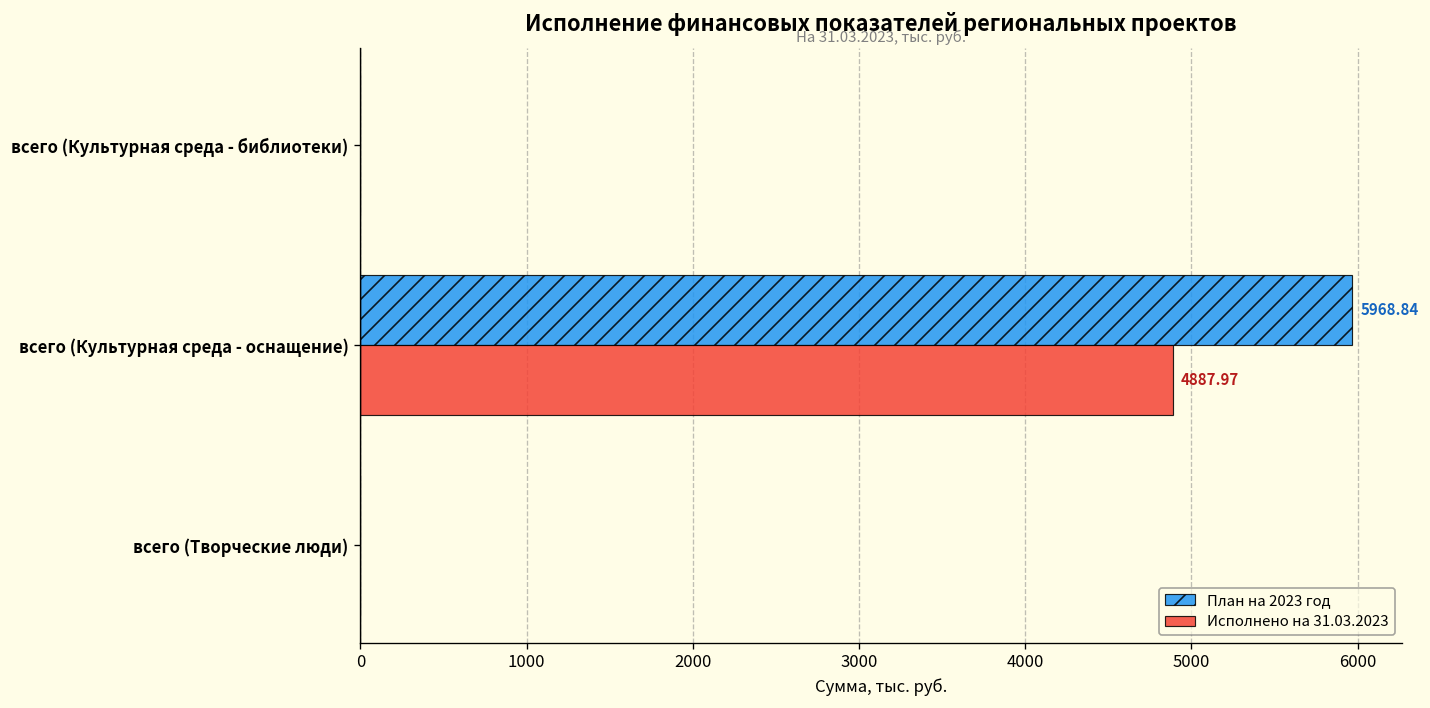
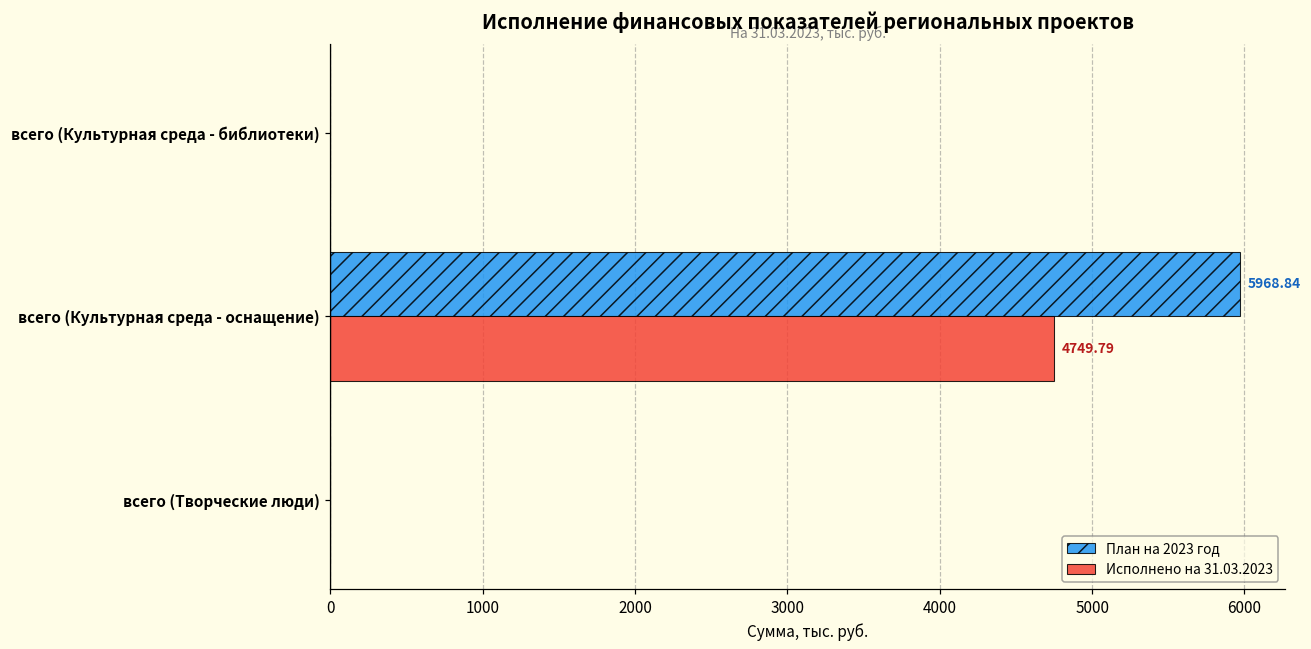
  {
    "План на 2023 год": {
      "всего (Культурная среда - оснащение)": 5968.84
    },
    "Исполнено на 31.03.2023": {
-     "всего (Культурная среда - оснащение)": 4887.97
+     "всего (Культурная среда - оснащение)": 4749.79
    }
  }
